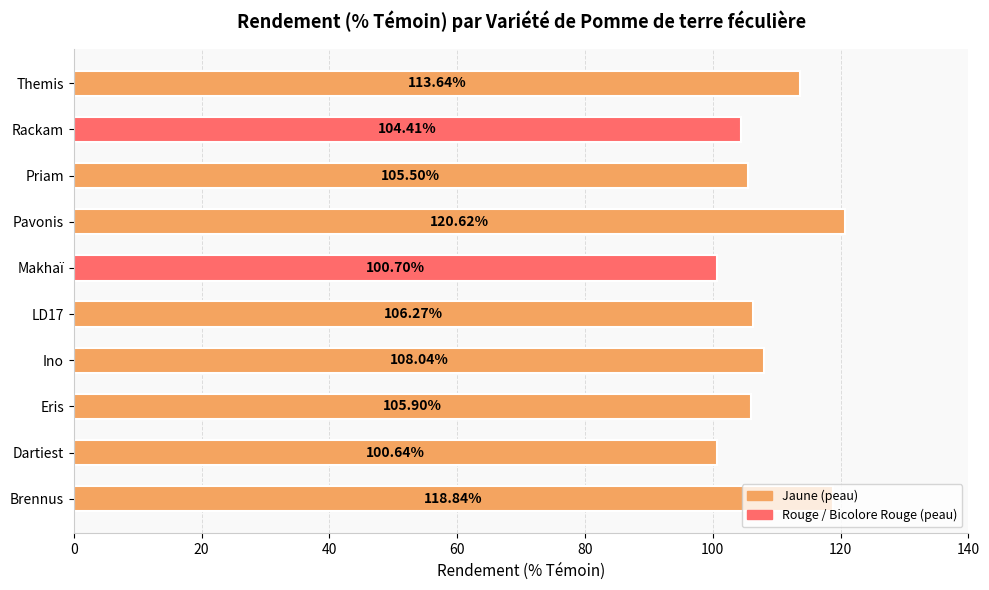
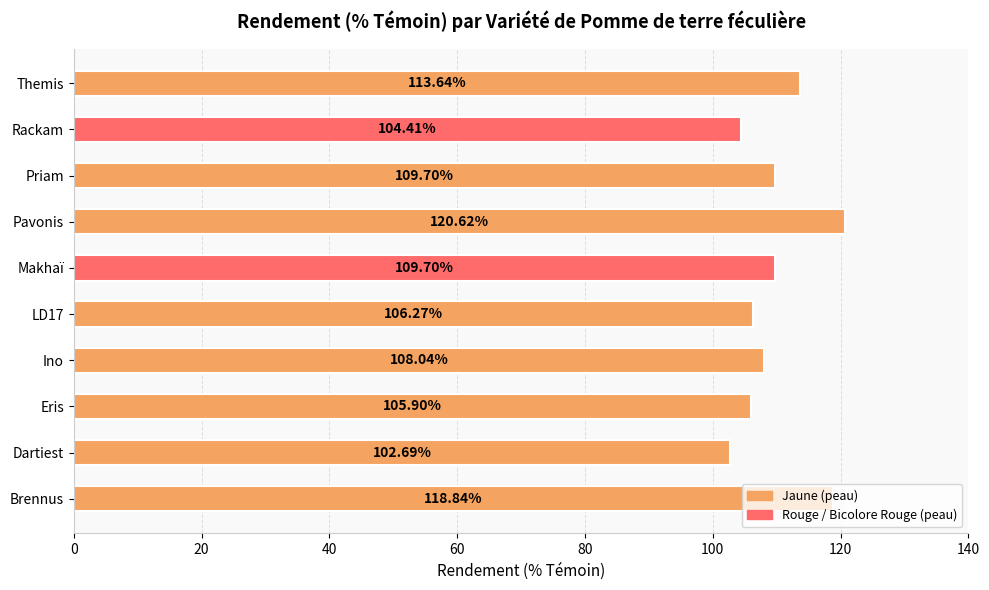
  {
    "Themis": "113.64%",
    "Rackam": "104.41%",
-   "Priam": "105.50%",
+   "Priam": "109.70%",
    "Pavonis": "120.62%",
-   "Makhaï": "100.70%",
+   "Makhaï": "109.70%",
    "LD17": "106.27%",
    "Ino": "108.04%",
    "Eris": "105.90%",
-   "Dartiest": "100.64%"
+   "Dartiest": "102.69%"
  }
